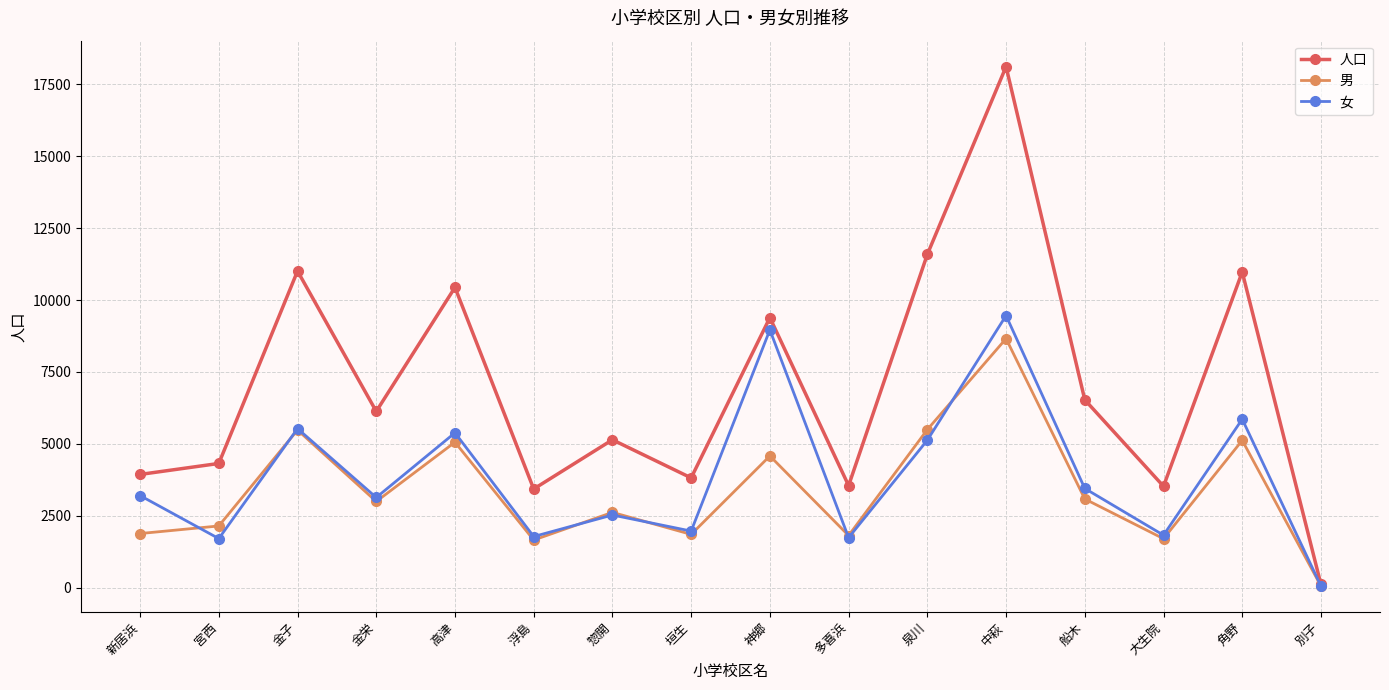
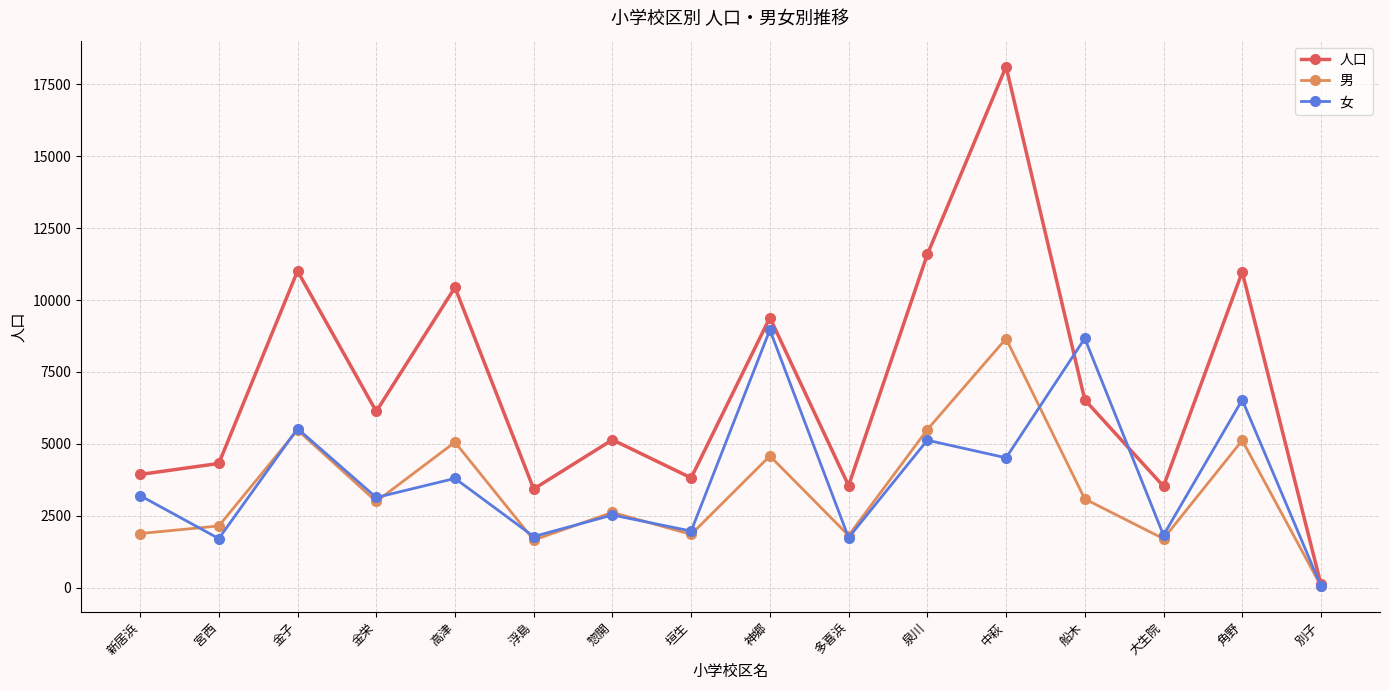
  {
    "女": {
      "新居浜": 3200,
      "宮西": 1700,
      "金栄": 3100,
-     "高津": 5400,
+     "高津": 3800,
      "浮島": 1800,
      "惣開": 2500,
      "垣生": 2000,
      "神郷": 9000,
      "泉川": 5100,
-     "中萩": 9500,
-     "船木": 3400,
+     "中萩": 4500,
+     "船木": 8700,
      "大生院": 1800,
-     "角野": 5900
+     "角野": 6500
    }
  }
